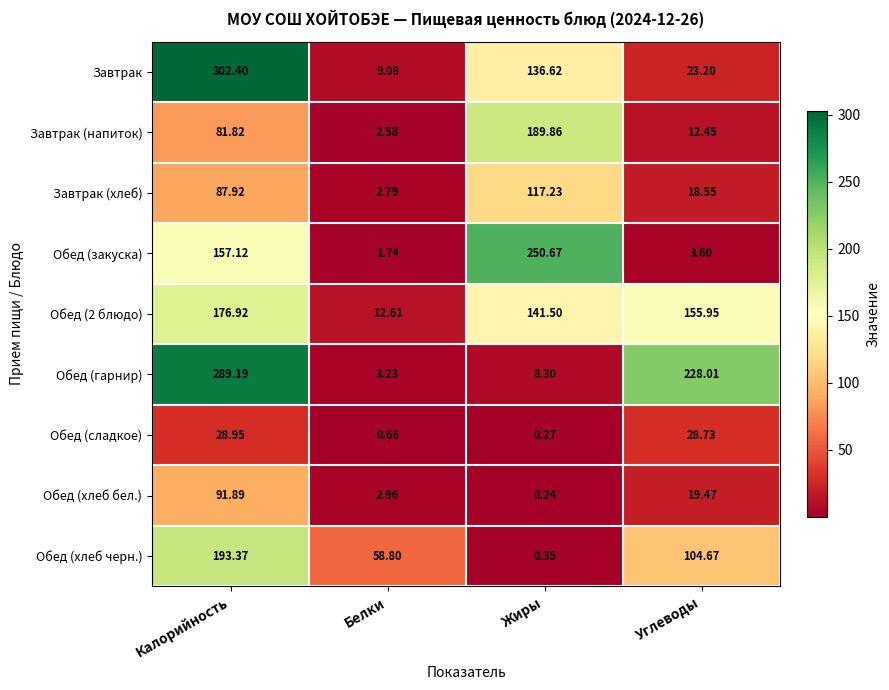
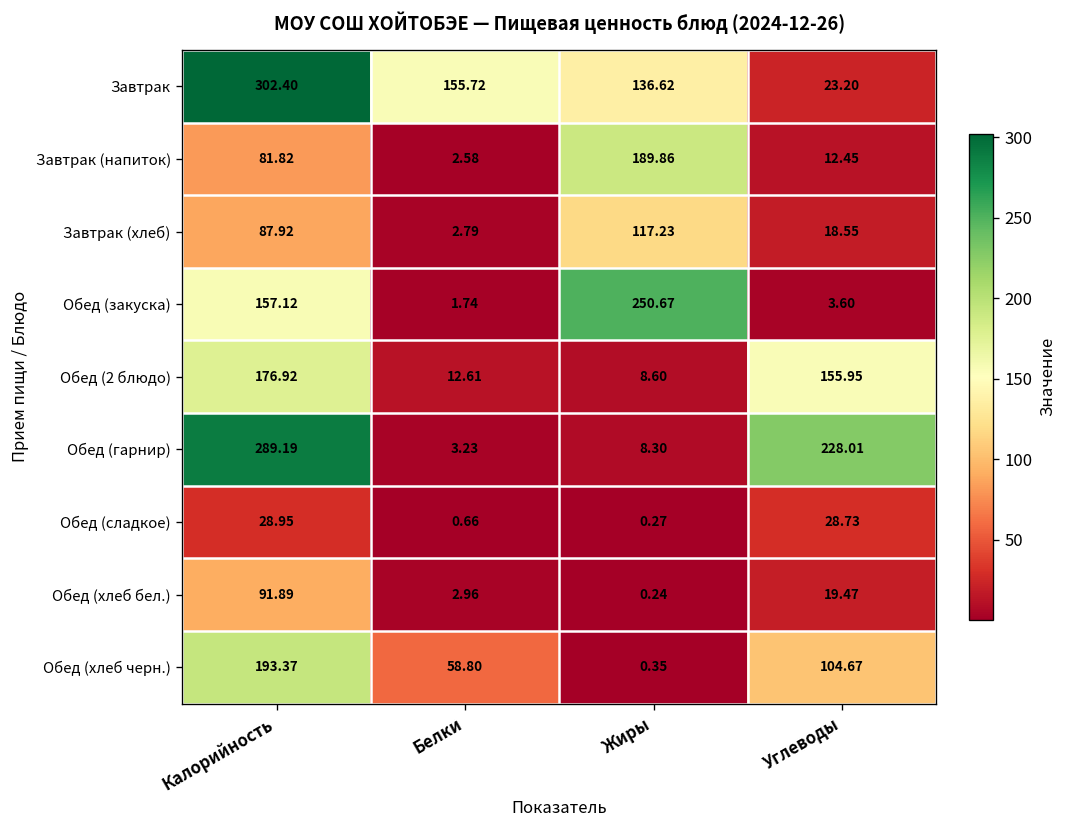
  {
    "Завтрак": {
      "Калорийность": 302.40,
-     "Белки": 9.08,
+     "Белки": 155.72,
      "Жиры": 136.62,
      "Углеводы": 23.20
    },
    "Завтрак (напиток)": {
      "Калорийность": 81.82,
      "Белки": 2.58,
      "Жиры": 189.86,
      "Углеводы": 12.45
    },
    "Завтрак (хлеб)": {
      "Калорийность": 87.92,
      "Белки": 2.79,
      "Жиры": 117.23,
      "Углеводы": 18.55
    },
    "Обед (закуска)": {
      "Калорийность": 157.12,
      "Белки": 1.74,
      "Жиры": 250.67,
      "Углеводы": 3.60
    },
    "Обед (2 блюдо)": {
      "Калорийность": 176.92,
      "Белки": 12.61,
-     "Жиры": 141.50,
+     "Жиры": 8.60,
      "Углеводы": 155.95
    },
    "Обед (гарнир)": {
      "Калорийность": 289.19,
      "Белки": 3.23,
      "Жиры": 8.30,
      "Углеводы": 228.01
    },
    "Обед (сладкое)": {
      "Калорийность": 28.95,
      "Белки": 0.66,
      "Жиры": 0.27,
      "Углеводы": 28.73
    },
    "Обед (хлеб бел.)": {
      "Калорийность": 91.89,
      "Белки": 2.96,
      "Жиры": 0.24,
      "Углеводы": 19.47
    },
    "Обед (хлеб черн.)": {
      "Калорийность": 193.37,
      "Белки": 58.80,
      "Жиры": 0.35,
      "Углеводы": 104.67
    }
  }
